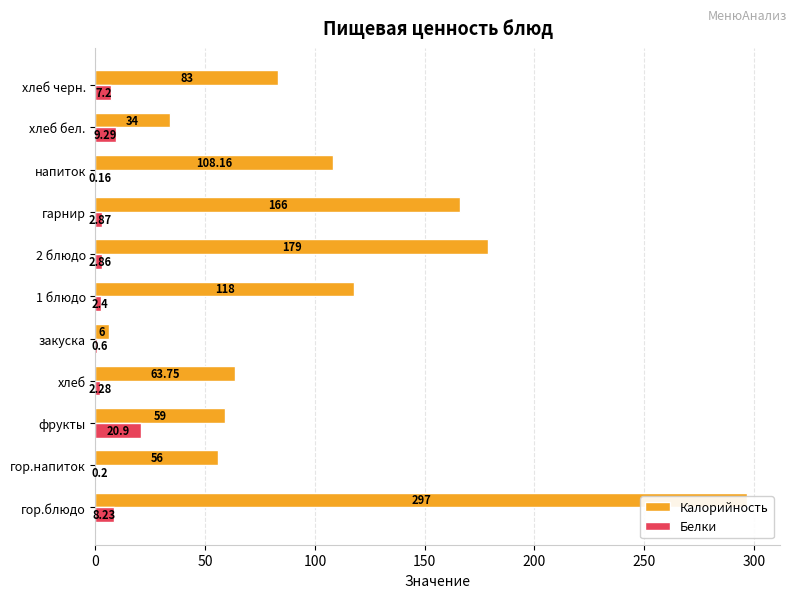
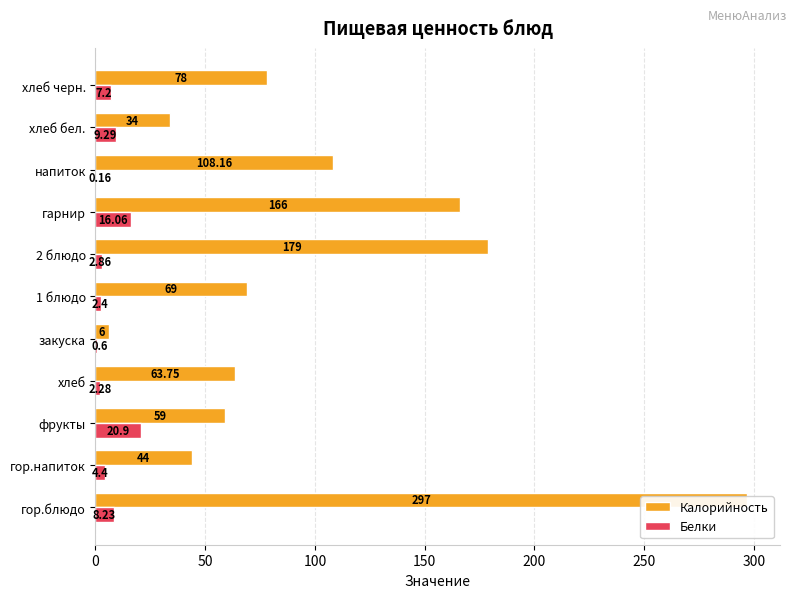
  {
    "Калорийность": {
-     "хлеб черн.": 83,
+     "хлеб черн.": 78,
      "хлеб бел.": 34,
      "напиток": 108.16,
      "гарнир": 166,
      "2 блюдо": 179,
-     "1 блюдо": 118,
+     "1 блюдо": 69,
      "закуска": 6,
      "хлеб": 63.75,
      "фрукты": 59,
-     "гор.напиток": 56
+     "гор.напиток": 44
    },
    "Белки": {
      "хлеб черн.": 7.2,
      "хлеб бел.": 9.29,
      "напиток": 0.16,
-     "гарнир": 2.87,
+     "гарнир": 16.06,
      "2 блюдо": 2.86,
      "1 блюдо": 2.4,
      "закуска": 0.6,
      "хлеб": 2.28,
      "фрукты": 20.9,
-     "гор.напиток": 0.2,
+     "гор.напиток": 4.4,
      "гор.блюдо": 8.23
    }
  }
